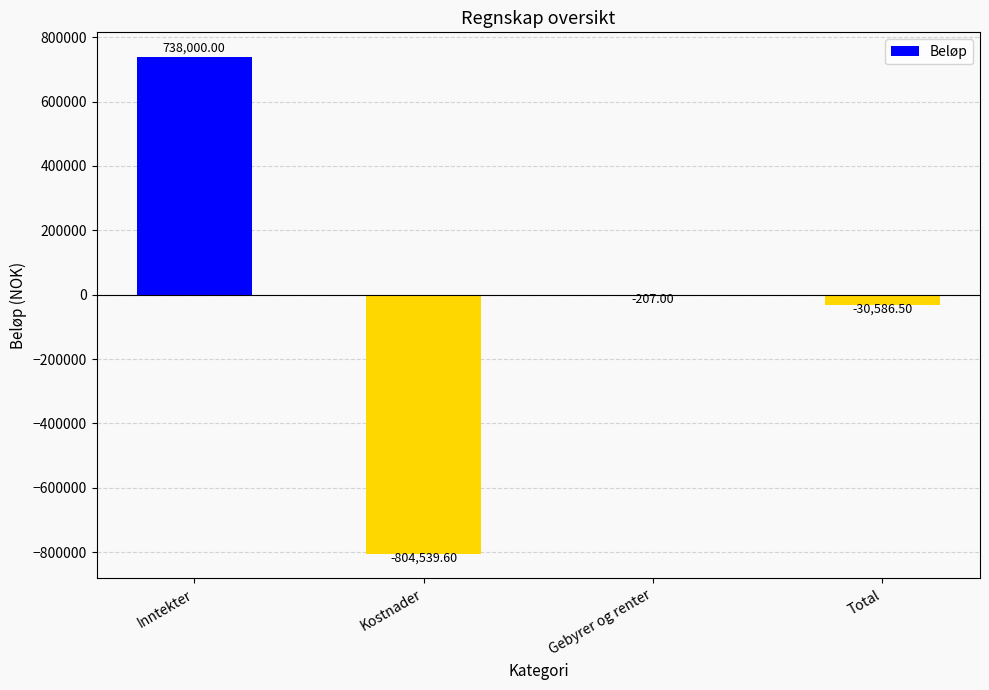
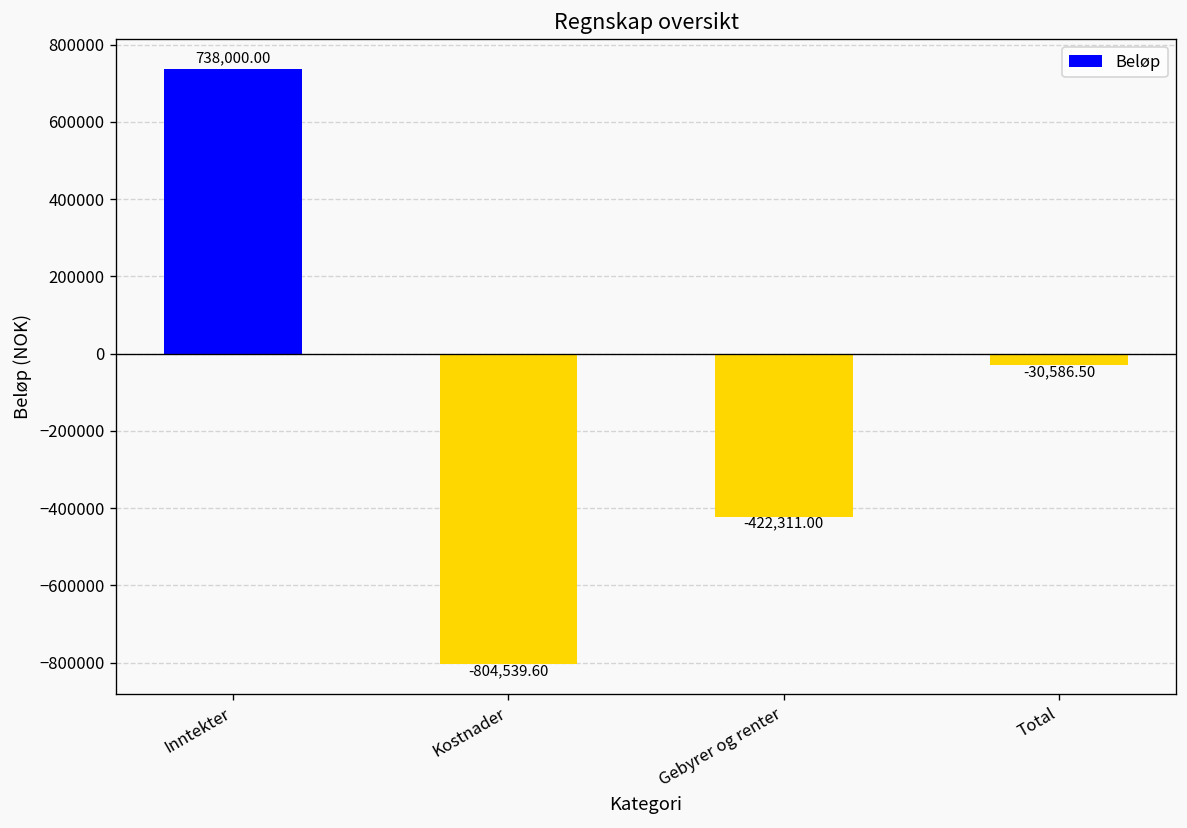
  {
    "Inntekter": "738,000.00",
    "Kostnader": "-804,539.60",
-   "Gebyrer og renter": "-207.00",
+   "Gebyrer og renter": "-422,311.00",
    "Total": "-30,586.50"
  }
